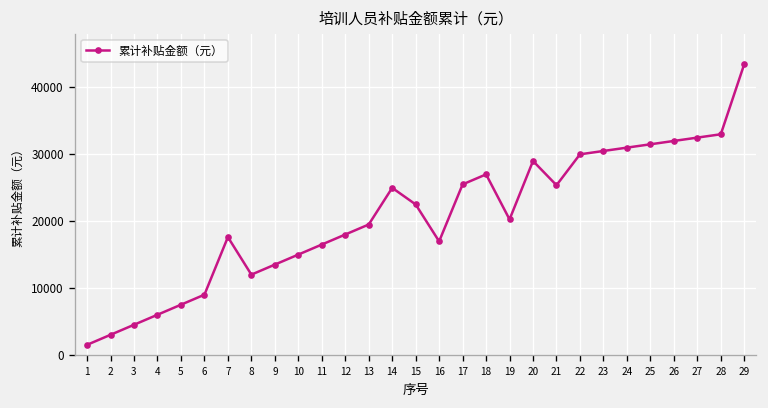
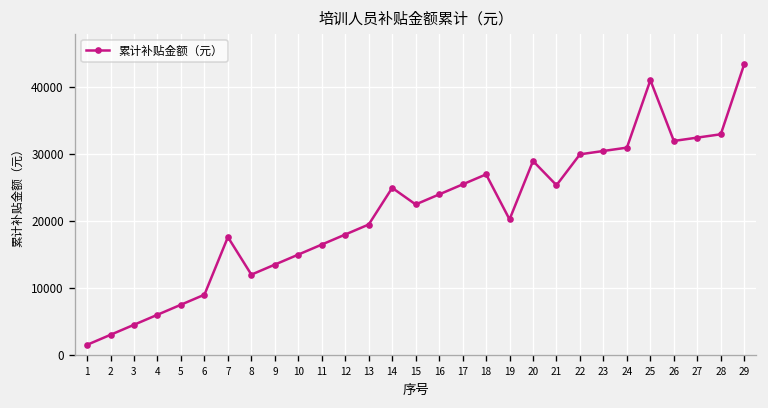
  {
    "1": 2000,
    "2": 3000,
    "3": 5000,
    "4": 6000,
    "5": 8000,
    "6": 9000,
    "7": 18000,
    "8": 12000,
    "9": 14000,
    "10": 15000,
    "11": 17000,
    "12": 18000,
    "13": 20000,
    "14": 25000,
    "15": 23000,
-   "16": 17000,
+   "16": 24000,
    "17": 26000,
    "18": 27000,
    "19": 20000,
    "20": 29000,
    "21": 25000,
    "22": 30000,
    "23": 31000,
    "24": 31000,
-   "25": 32000,
+   "25": 41000,
    "26": 32000,
    "27": 33000,
    "28": 33000,
    "29": 44000
  }
